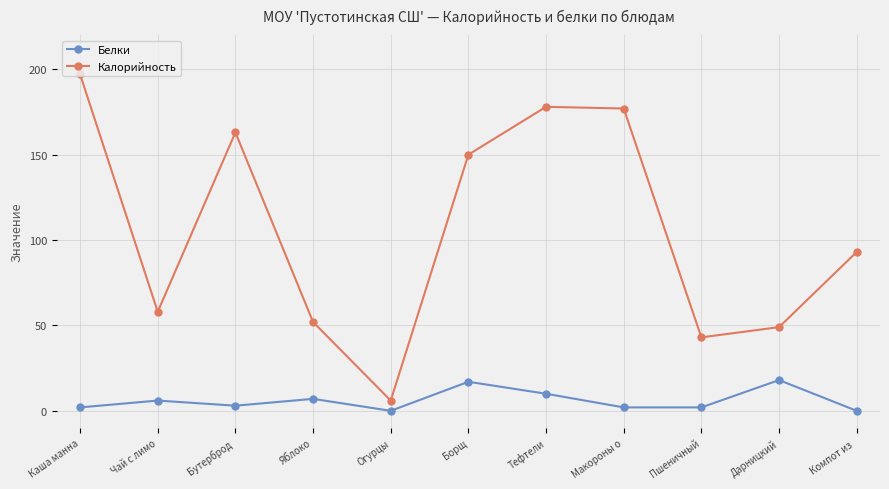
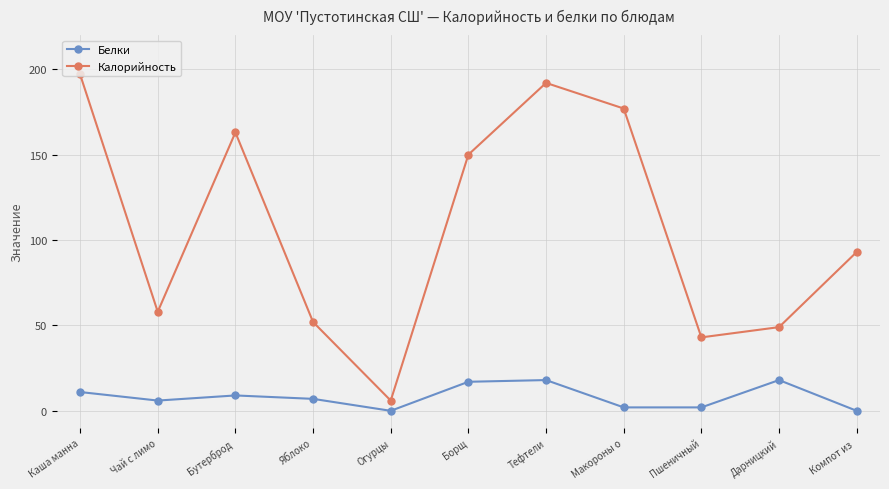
  {
    "Белки": {
-     "Каша манна": 2,
+     "Каша манна": 11,
      "Чай с лимо": 6,
-     "Бутерброд": 3,
+     "Бутерброд": 9,
      "Яблоко": 7,
      "Огурцы": 0,
      "Борщ": 17,
-     "Тефтели": 10,
+     "Тефтели": 18,
      "Макороны о": 2,
      "Пшеничный": 2,
      "Дарницкий": 18,
      "Компот из": 0
    },
    "Калорийность": {
      "Чай с лимо": 58,
      "Бутерброд": 163,
      "Яблоко": 52,
      "Огурцы": 6,
      "Борщ": 150,
-     "Тефтели": 178,
+     "Тефтели": 192,
      "Макороны о": 177,
      "Пшеничный": 43,
      "Дарницкий": 49,
      "Компот из": 93
    }
  }
